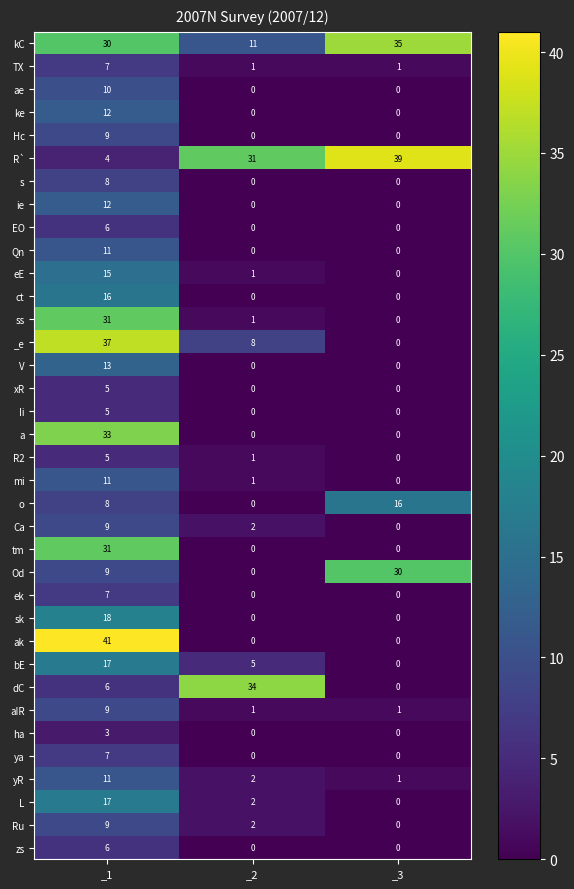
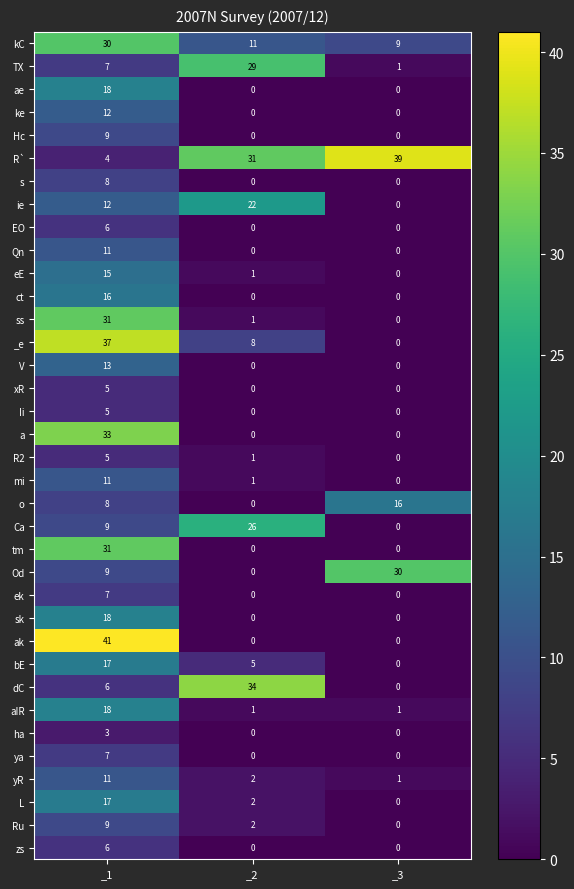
  {
    "kC": {
      "_1": 30,
      "_2": 11,
-     "_3": 35
+     "_3": 9
    },
    "TX": {
      "_1": 7,
-     "_2": 1,
+     "_2": 29,
      "_3": 1
    },
    "ae": {
-     "_1": 10,
+     "_1": 18,
      "_2": 0,
      "_3": 0
    },
    "ke": {
      "_1": 12,
      "_2": 0,
      "_3": 0
    },
    "Hc": {
      "_1": 9,
      "_2": 0,
      "_3": 0
    },
    "R`": {
      "_1": 4,
      "_2": 31,
      "_3": 39
    },
    "s": {
      "_1": 8,
      "_2": 0,
      "_3": 0
    },
    "ie": {
      "_1": 12,
-     "_2": 0,
+     "_2": 22,
      "_3": 0
    },
    "EO": {
      "_1": 6,
      "_2": 0,
      "_3": 0
    },
    "Qn": {
      "_1": 11,
      "_2": 0,
      "_3": 0
    },
    "eE": {
      "_1": 15,
      "_2": 1,
      "_3": 0
    },
    "ct": {
      "_1": 16,
      "_2": 0,
      "_3": 0
    },
    "ss": {
      "_1": 31,
      "_2": 1,
      "_3": 0
    },
    "_e": {
      "_1": 37,
      "_2": 8,
      "_3": 0
    },
    "V": {
      "_1": 13,
      "_2": 0,
      "_3": 0
    },
    "xR": {
      "_1": 5,
      "_2": 0,
      "_3": 0
    },
    "Ii": {
      "_1": 5,
      "_2": 0,
      "_3": 0
    },
    "a": {
      "_1": 33,
      "_2": 0,
      "_3": 0
    },
    "R2": {
      "_1": 5,
      "_2": 1,
      "_3": 0
    },
    "mi": {
      "_1": 11,
      "_2": 1,
      "_3": 0
    },
    "o": {
      "_1": 8,
      "_2": 0,
      "_3": 16
    },
    "Ca": {
      "_1": 9,
-     "_2": 2,
+     "_2": 26,
      "_3": 0
    },
    "tm": {
      "_1": 31,
      "_2": 0,
      "_3": 0
    },
    "Od": {
      "_1": 9,
      "_2": 0,
      "_3": 30
    },
    "ek": {
      "_1": 7,
      "_2": 0,
      "_3": 0
    },
    "sk": {
      "_1": 18,
      "_2": 0,
      "_3": 0
    },
    "ak": {
      "_1": 41,
      "_2": 0,
      "_3": 0
    },
    "bE": {
      "_1": 17,
      "_2": 5,
      "_3": 0
    },
    "dC": {
      "_1": 6,
      "_2": 34,
      "_3": 0
    },
    "aIR": {
-     "_1": 9,
+     "_1": 18,
      "_2": 1,
      "_3": 1
    },
    "ha": {
      "_1": 3,
      "_2": 0,
      "_3": 0
    },
    "ya": {
      "_1": 7,
      "_2": 0,
      "_3": 0
    },
    "yR": {
      "_1": 11,
      "_2": 2,
      "_3": 1
    },
    "L": {
      "_1": 17,
      "_2": 2,
      "_3": 0
    },
    "Ru": {
      "_1": 9,
      "_2": 2,
      "_3": 0
    },
    "zs": {
      "_1": 6,
      "_2": 0,
      "_3": 0
    }
  }
